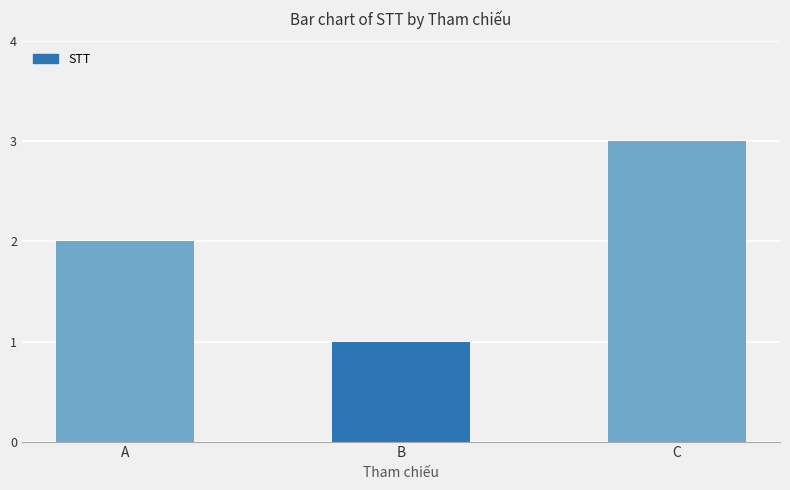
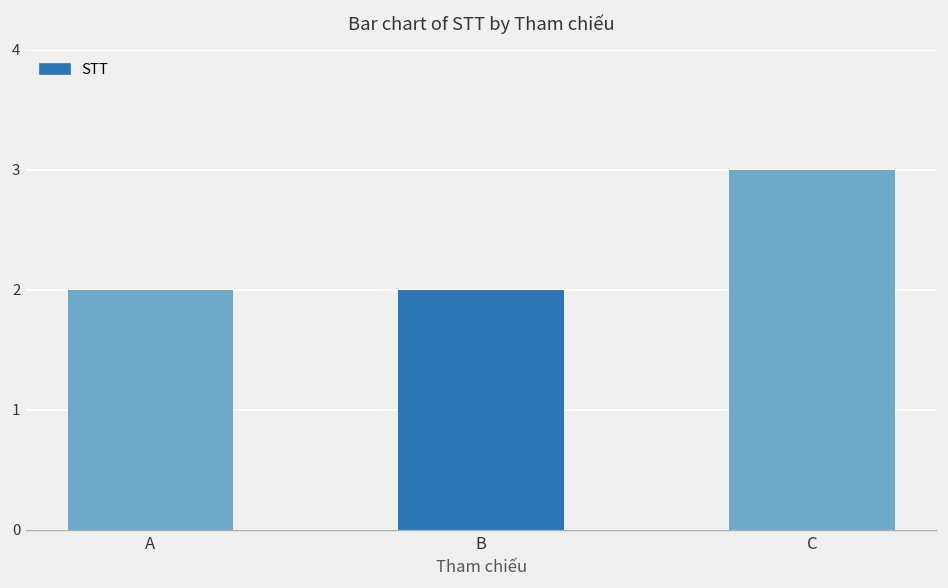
  {
    "A": 2,
-   "B": 1,
+   "B": 2,
    "C": 3
  }
